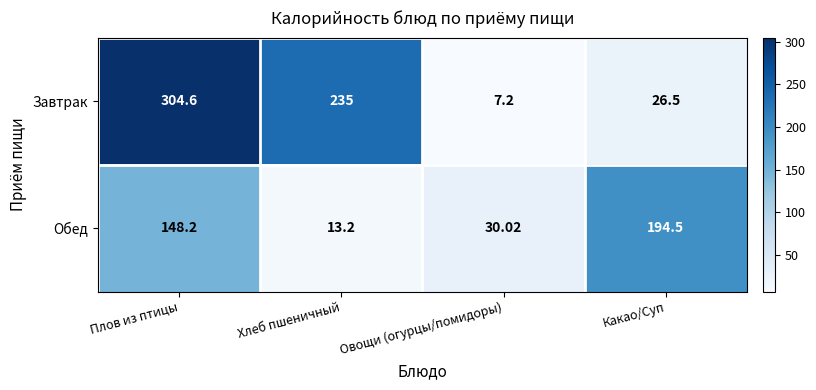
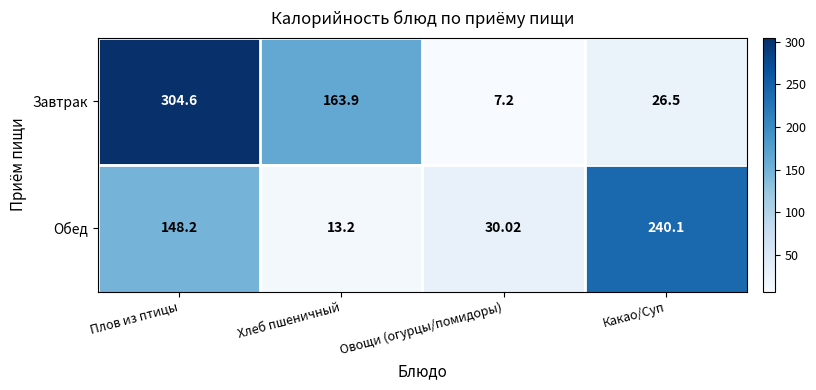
  {
    "Завтрак": {
      "Плов из птицы": 304.6,
-     "Хлеб пшеничный": 235,
+     "Хлеб пшеничный": 163.9,
      "Овощи (огурцы/помидоры)": 7.2,
      "Какао/Суп": 26.5
    },
    "Обед": {
      "Плов из птицы": 148.2,
      "Хлеб пшеничный": 13.2,
      "Овощи (огурцы/помидоры)": 30.02,
-     "Какао/Суп": 194.5
+     "Какао/Суп": 240.1
    }
  }
